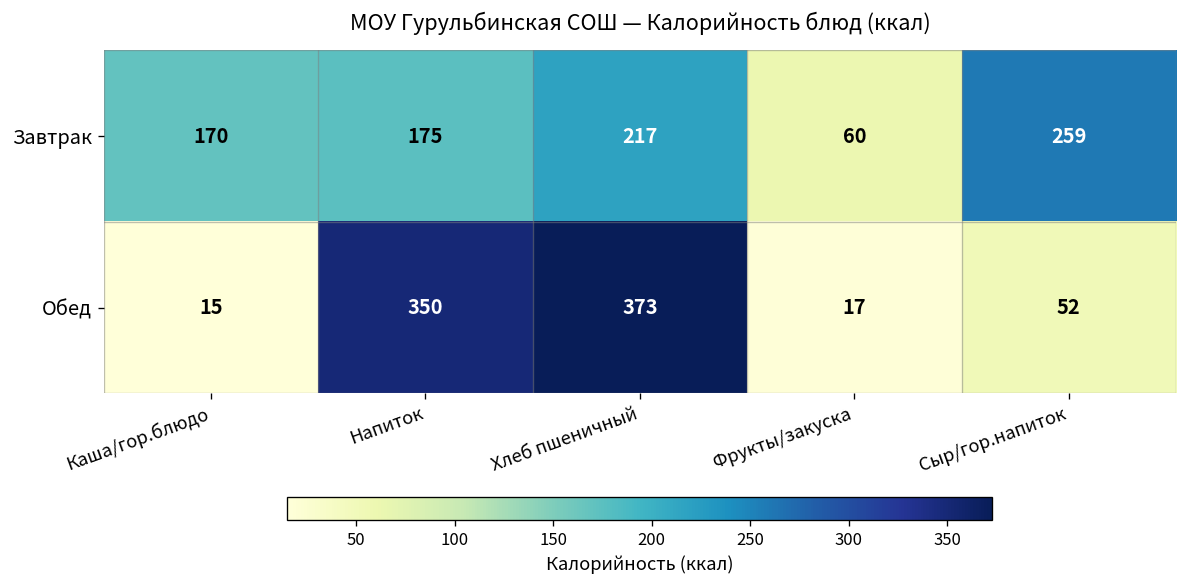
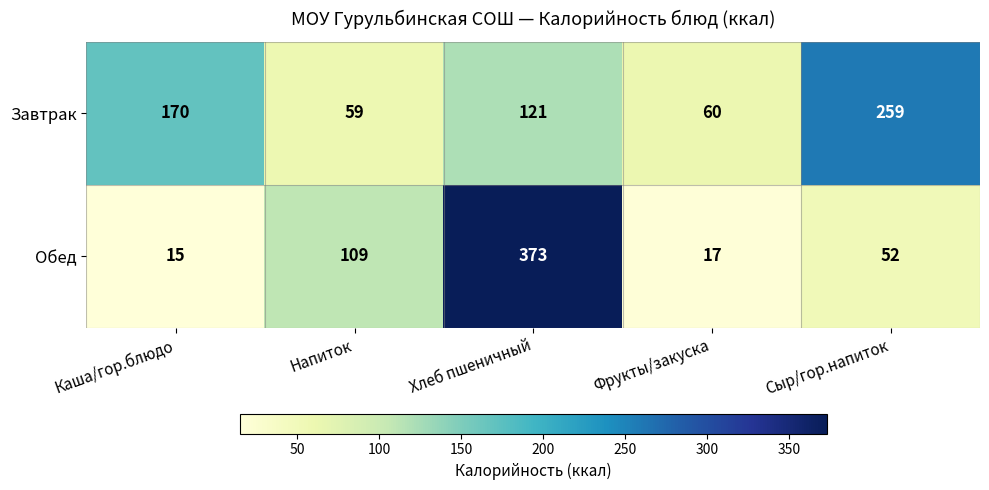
  {
    "Завтрак": {
      "Каша/гор.блюдо": 170,
-     "Напиток": 175,
-     "Хлеб пшеничный": 217,
+     "Напиток": 59,
+     "Хлеб пшеничный": 121,
      "Фрукты/закуска": 60,
      "Сыр/гор.напиток": 259
    },
    "Обед": {
      "Каша/гор.блюдо": 15,
-     "Напиток": 350,
+     "Напиток": 109,
      "Хлеб пшеничный": 373,
      "Фрукты/закуска": 17,
      "Сыр/гор.напиток": 52
    }
  }
